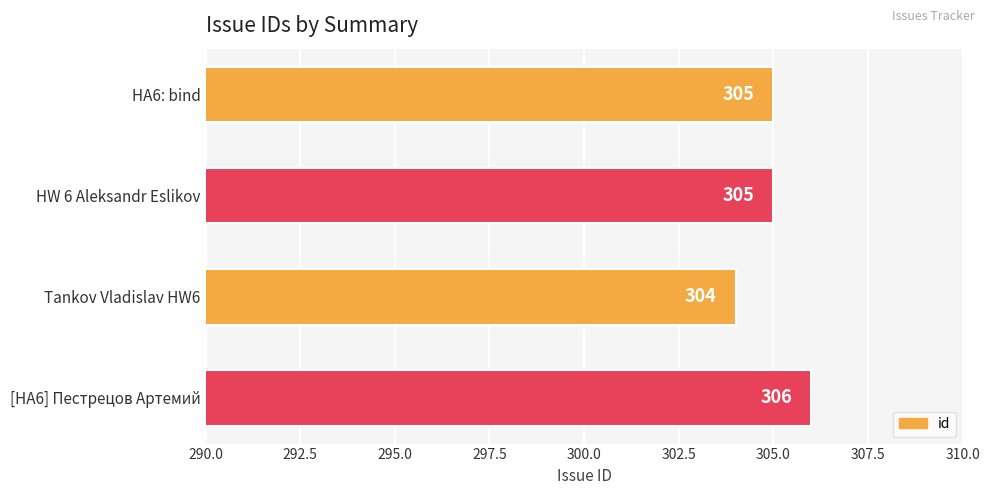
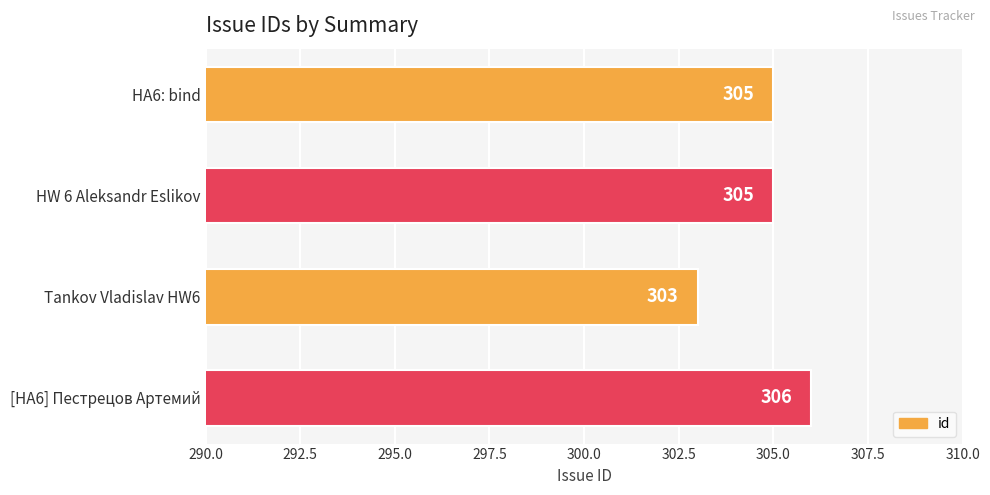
  {
    "HA6: bind": 305,
    "HW 6 Aleksandr Eslikov": 305,
-   "Tankov Vladislav HW6": 304,
+   "Tankov Vladislav HW6": 303,
    "[HA6] Пестрецов Артемий": 306
  }
